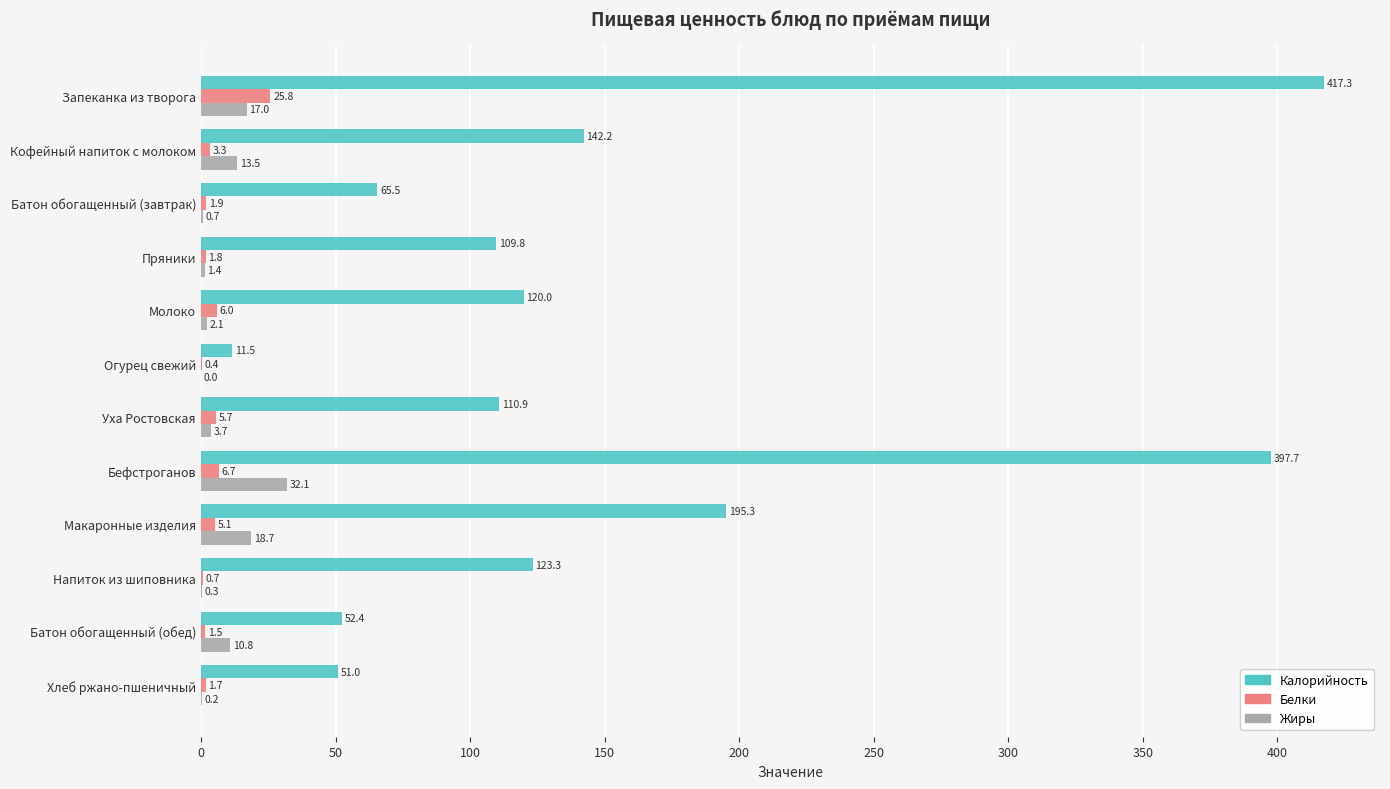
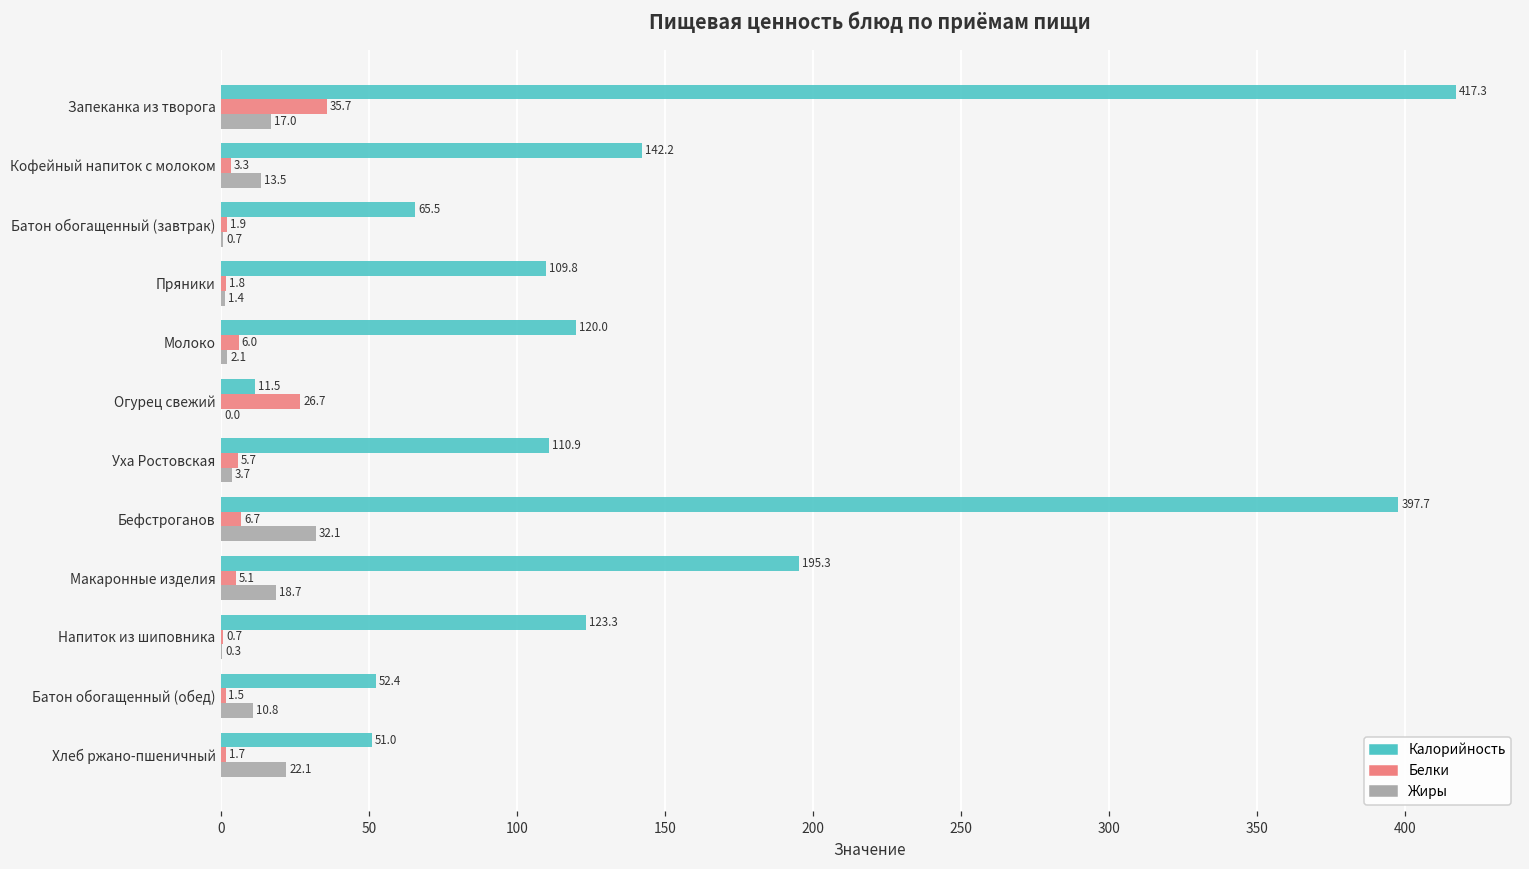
  {
    "Калорийность": {
      "Запеканка из творога": 417.3,
      "Кофейный напиток с молоком": 142.2,
      "Батон обогащенный (завтрак)": 65.5,
      "Пряники": 109.8,
      "Молоко": 120.0,
      "Огурец свежий": 11.5,
      "Уха Ростовская": 110.9,
      "Бефстроганов": 397.7,
      "Макаронные изделия": 195.3,
      "Напиток из шиповника": 123.3,
      "Батон обогащенный (обед)": 52.4,
      "Хлеб ржано-пшеничный": 51.0
    },
    "Белки": {
-     "Запеканка из творога": 25.8,
+     "Запеканка из творога": 35.7,
      "Кофейный напиток с молоком": 3.3,
      "Батон обогащенный (завтрак)": 1.9,
      "Пряники": 1.8,
      "Молоко": 6.0,
-     "Огурец свежий": 0.4,
+     "Огурец свежий": 26.7,
      "Уха Ростовская": 5.7,
      "Бефстроганов": 6.7,
      "Макаронные изделия": 5.1,
      "Напиток из шиповника": 0.7,
      "Батон обогащенный (обед)": 1.5,
      "Хлеб ржано-пшеничный": 1.7
    },
    "Жиры": {
      "Запеканка из творога": 17.0,
      "Кофейный напиток с молоком": 13.5,
      "Батон обогащенный (завтрак)": 0.7,
      "Пряники": 1.4,
      "Молоко": 2.1,
      "Огурец свежий": 0.0,
      "Уха Ростовская": 3.7,
      "Бефстроганов": 32.1,
      "Макаронные изделия": 18.7,
      "Напиток из шиповника": 0.3,
      "Батон обогащенный (обед)": 10.8,
-     "Хлеб ржано-пшеничный": 0.2
+     "Хлеб ржано-пшеничный": 22.1
    }
  }
